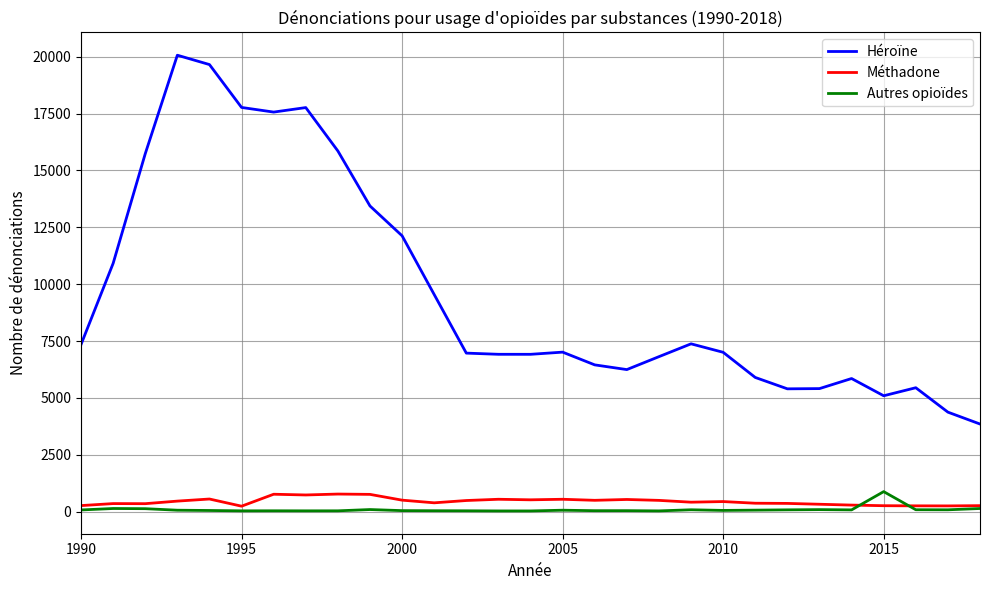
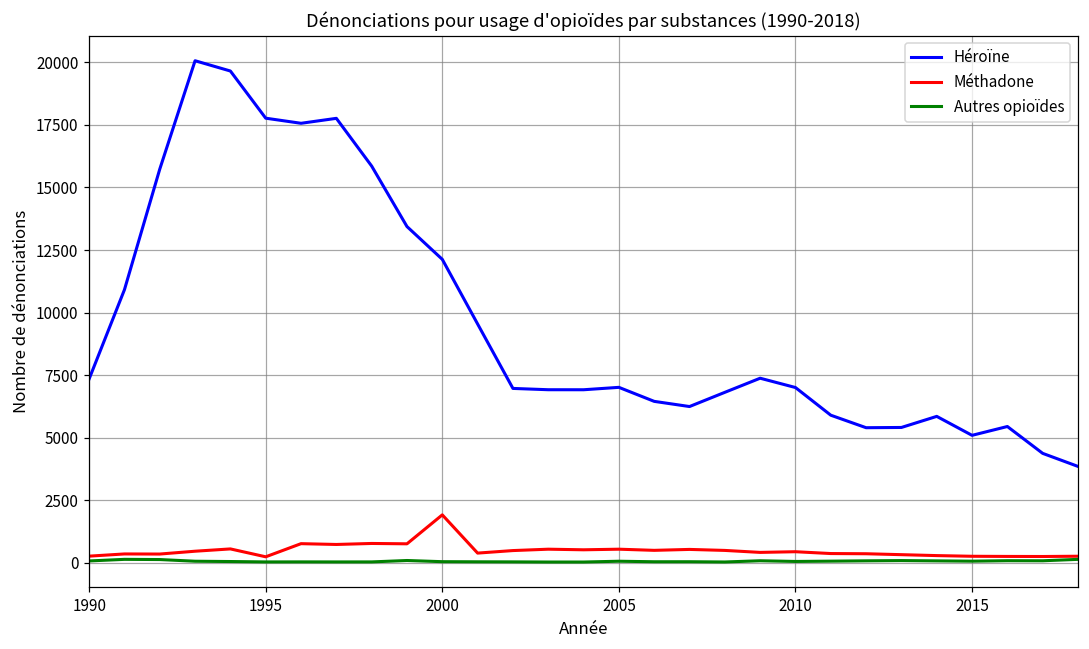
  {
    "Héroïne": {
      "1990": 7300,
      "1995": 17800,
      "2000": 12100,
      "2005": 7000,
      "2010": 7000,
      "2015": 5100
    },
    "Méthadone": {
      "1990": 300,
      "1995": 200,
-     "2000": 500,
+     "2000": 1900,
      "2005": 500,
      "2010": 400,
      "2015": 300
    },
    "Autres opioïdes": {
      "1990": 100,
      "1995": 0,
      "2000": 0,
      "2005": 100,
      "2010": 100,
-     "2015": 900
+     "2015": 100
    }
  }
